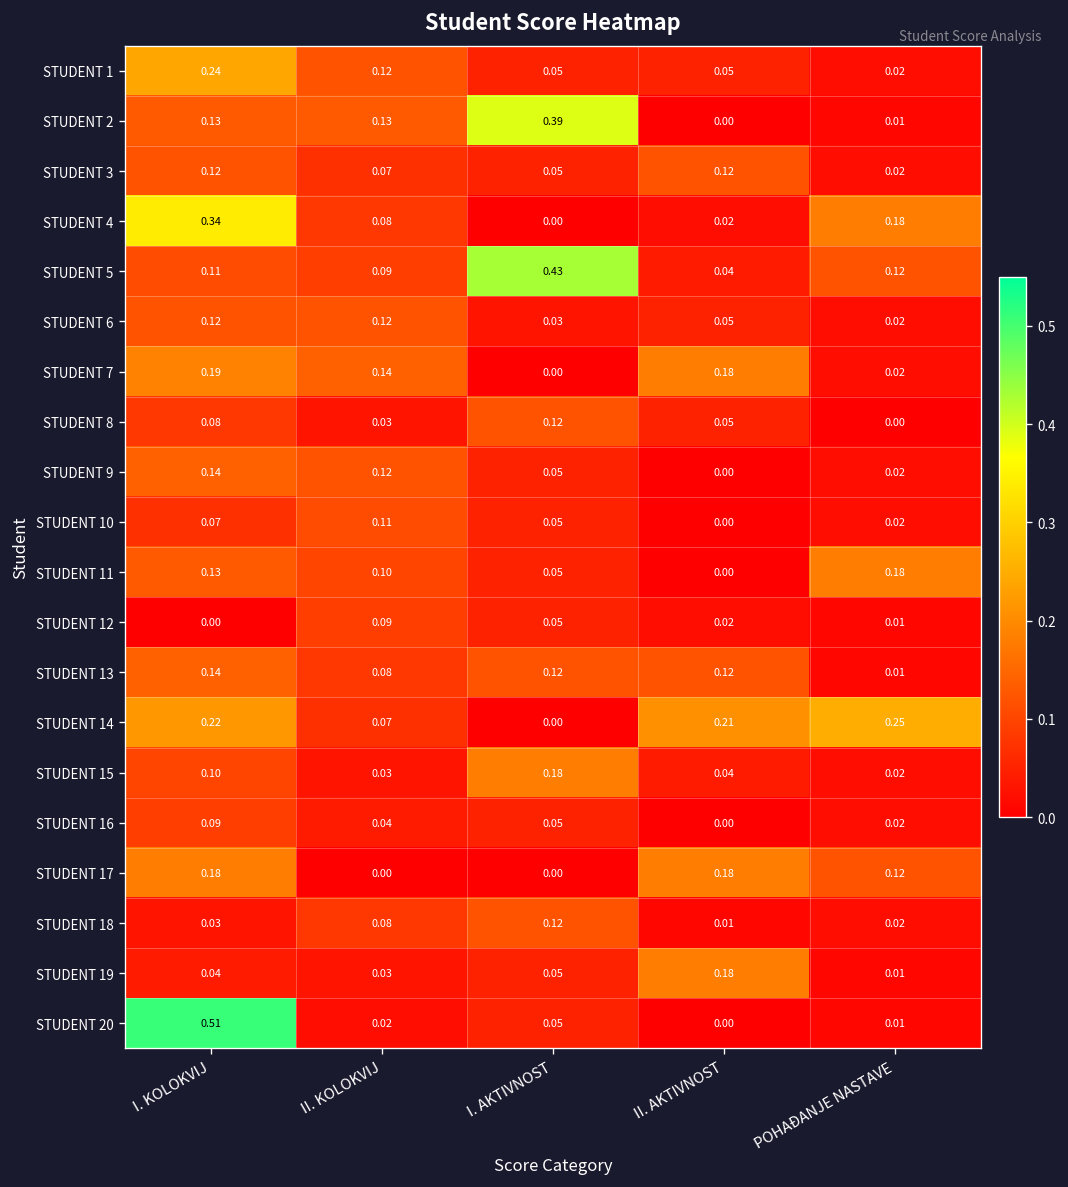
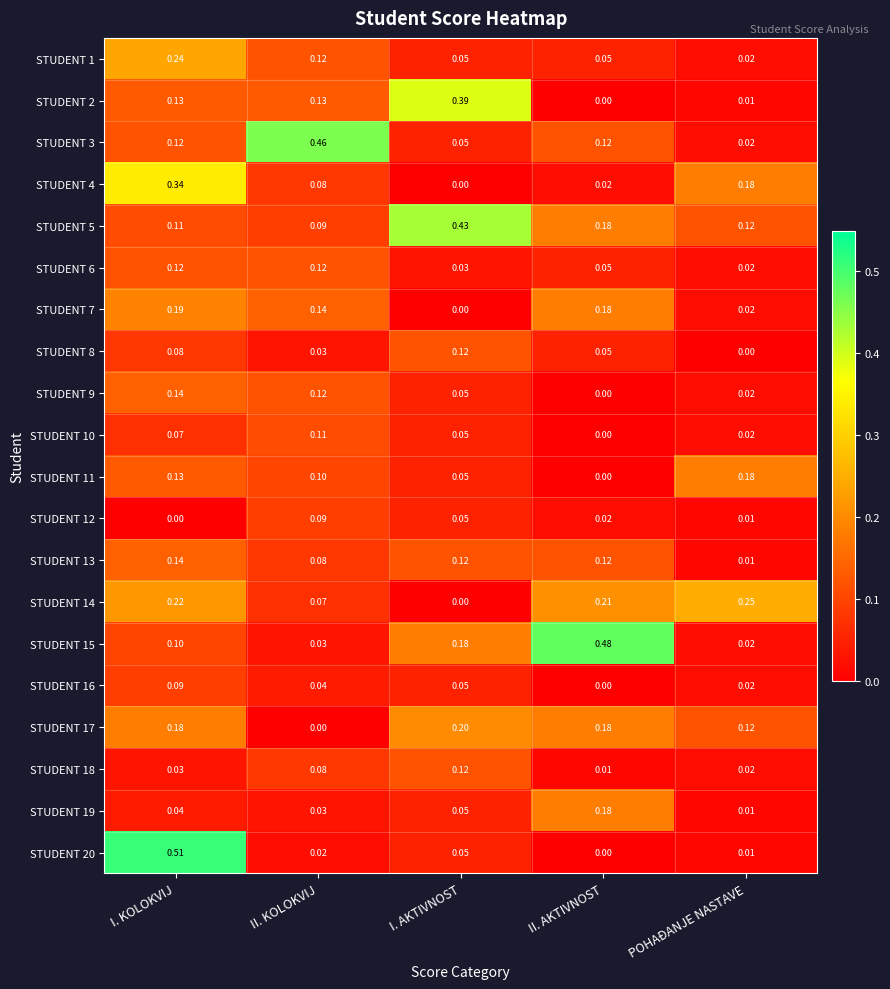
  {
    "STUDENT 1": {
      "I. KOLOKVIJ": 0.24,
      "II. KOLOKVIJ": 0.12,
      "I. AKTIVNOST": 0.05,
      "II. AKTIVNOST": 0.05,
      "POHAĐANJE NASTAVE": 0.02
    },
    "STUDENT 2": {
      "I. KOLOKVIJ": 0.13,
      "II. KOLOKVIJ": 0.13,
      "I. AKTIVNOST": 0.39,
      "II. AKTIVNOST": 0.00,
      "POHAĐANJE NASTAVE": 0.01
    },
    "STUDENT 3": {
      "I. KOLOKVIJ": 0.12,
-     "II. KOLOKVIJ": 0.07,
+     "II. KOLOKVIJ": 0.46,
      "I. AKTIVNOST": 0.05,
      "II. AKTIVNOST": 0.12,
      "POHAĐANJE NASTAVE": 0.02
    },
    "STUDENT 4": {
      "I. KOLOKVIJ": 0.34,
      "II. KOLOKVIJ": 0.08,
      "I. AKTIVNOST": 0.00,
      "II. AKTIVNOST": 0.02,
      "POHAĐANJE NASTAVE": 0.18
    },
    "STUDENT 5": {
      "I. KOLOKVIJ": 0.11,
      "II. KOLOKVIJ": 0.09,
      "I. AKTIVNOST": 0.43,
-     "II. AKTIVNOST": 0.04,
+     "II. AKTIVNOST": 0.18,
      "POHAĐANJE NASTAVE": 0.12
    },
    "STUDENT 6": {
      "I. KOLOKVIJ": 0.12,
      "II. KOLOKVIJ": 0.12,
      "I. AKTIVNOST": 0.03,
      "II. AKTIVNOST": 0.05,
      "POHAĐANJE NASTAVE": 0.02
    },
    "STUDENT 7": {
      "I. KOLOKVIJ": 0.19,
      "II. KOLOKVIJ": 0.14,
      "I. AKTIVNOST": 0.00,
      "II. AKTIVNOST": 0.18,
      "POHAĐANJE NASTAVE": 0.02
    },
    "STUDENT 8": {
      "I. KOLOKVIJ": 0.08,
      "II. KOLOKVIJ": 0.03,
      "I. AKTIVNOST": 0.12,
      "II. AKTIVNOST": 0.05,
      "POHAĐANJE NASTAVE": 0.00
    },
    "STUDENT 9": {
      "I. KOLOKVIJ": 0.14,
      "II. KOLOKVIJ": 0.12,
      "I. AKTIVNOST": 0.05,
      "II. AKTIVNOST": 0.00,
      "POHAĐANJE NASTAVE": 0.02
    },
    "STUDENT 10": {
      "I. KOLOKVIJ": 0.07,
      "II. KOLOKVIJ": 0.11,
      "I. AKTIVNOST": 0.05,
      "II. AKTIVNOST": 0.00,
      "POHAĐANJE NASTAVE": 0.02
    },
    "STUDENT 11": {
      "I. KOLOKVIJ": 0.13,
      "II. KOLOKVIJ": 0.10,
      "I. AKTIVNOST": 0.05,
      "II. AKTIVNOST": 0.00,
      "POHAĐANJE NASTAVE": 0.18
    },
    "STUDENT 12": {
      "I. KOLOKVIJ": 0.00,
      "II. KOLOKVIJ": 0.09,
      "I. AKTIVNOST": 0.05,
      "II. AKTIVNOST": 0.02,
      "POHAĐANJE NASTAVE": 0.01
    },
    "STUDENT 13": {
      "I. KOLOKVIJ": 0.14,
      "II. KOLOKVIJ": 0.08,
      "I. AKTIVNOST": 0.12,
      "II. AKTIVNOST": 0.12,
      "POHAĐANJE NASTAVE": 0.01
    },
    "STUDENT 14": {
      "I. KOLOKVIJ": 0.22,
      "II. KOLOKVIJ": 0.07,
      "I. AKTIVNOST": 0.00,
      "II. AKTIVNOST": 0.21,
      "POHAĐANJE NASTAVE": 0.25
    },
    "STUDENT 15": {
      "I. KOLOKVIJ": 0.10,
      "II. KOLOKVIJ": 0.03,
      "I. AKTIVNOST": 0.18,
-     "II. AKTIVNOST": 0.04,
+     "II. AKTIVNOST": 0.48,
      "POHAĐANJE NASTAVE": 0.02
    },
    "STUDENT 16": {
      "I. KOLOKVIJ": 0.09,
      "II. KOLOKVIJ": 0.04,
      "I. AKTIVNOST": 0.05,
      "II. AKTIVNOST": 0.00,
      "POHAĐANJE NASTAVE": 0.02
    },
    "STUDENT 17": {
      "I. KOLOKVIJ": 0.18,
      "II. KOLOKVIJ": 0.00,
-     "I. AKTIVNOST": 0.00,
+     "I. AKTIVNOST": 0.20,
      "II. AKTIVNOST": 0.18,
      "POHAĐANJE NASTAVE": 0.12
    },
    "STUDENT 18": {
      "I. KOLOKVIJ": 0.03,
      "II. KOLOKVIJ": 0.08,
      "I. AKTIVNOST": 0.12,
      "II. AKTIVNOST": 0.01,
      "POHAĐANJE NASTAVE": 0.02
    },
    "STUDENT 19": {
      "I. KOLOKVIJ": 0.04,
      "II. KOLOKVIJ": 0.03,
      "I. AKTIVNOST": 0.05,
      "II. AKTIVNOST": 0.18,
      "POHAĐANJE NASTAVE": 0.01
    },
    "STUDENT 20": {
      "I. KOLOKVIJ": 0.51,
      "II. KOLOKVIJ": 0.02,
      "I. AKTIVNOST": 0.05,
      "II. AKTIVNOST": 0.00,
      "POHAĐANJE NASTAVE": 0.01
    }
  }
